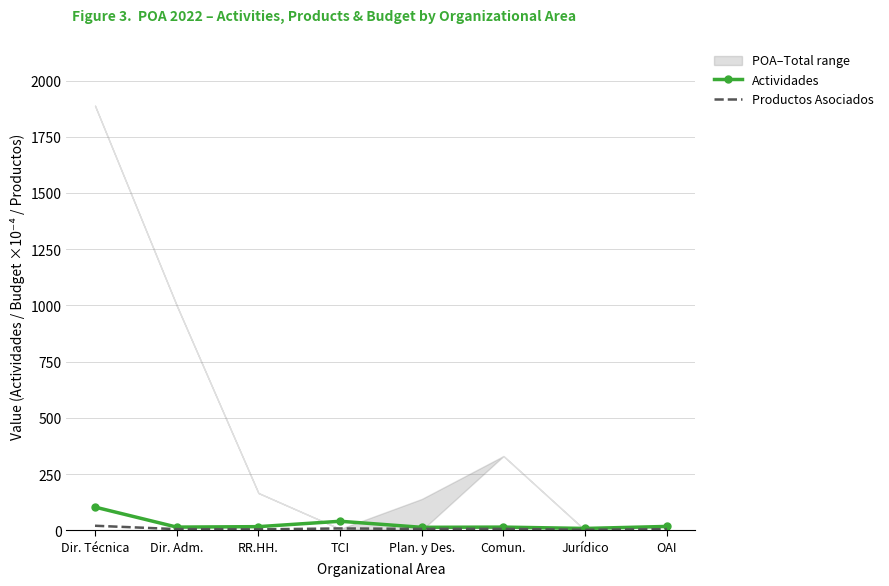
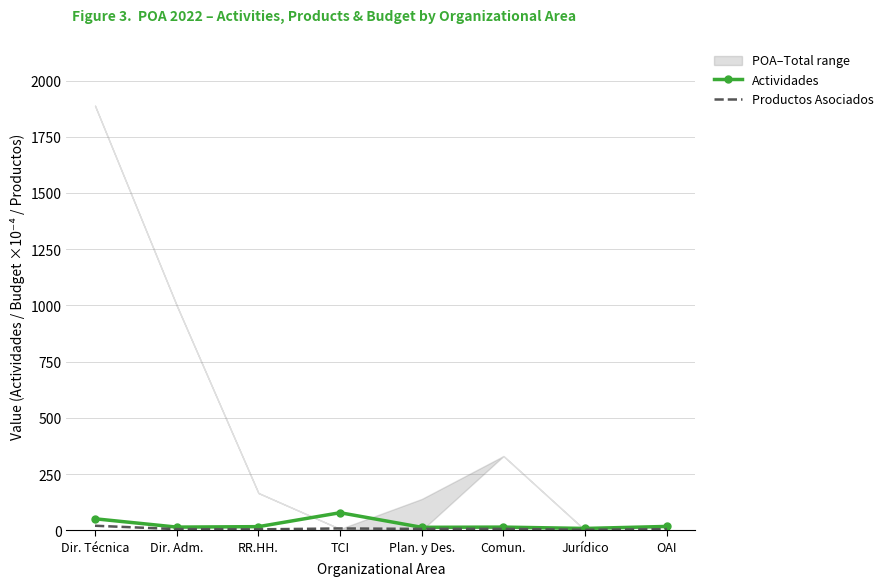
  {
    "Actividades": {
-     "Dir. Técnica": 100,
+     "Dir. Técnica": 50,
      "RR.HH.": 20,
-     "TCI": 40,
+     "TCI": 80,
      "OAI": 20
    },
    "Productos Asociados": {
      "Dir. Técnica": 20,
      "RR.HH.": 0
    }
  }
